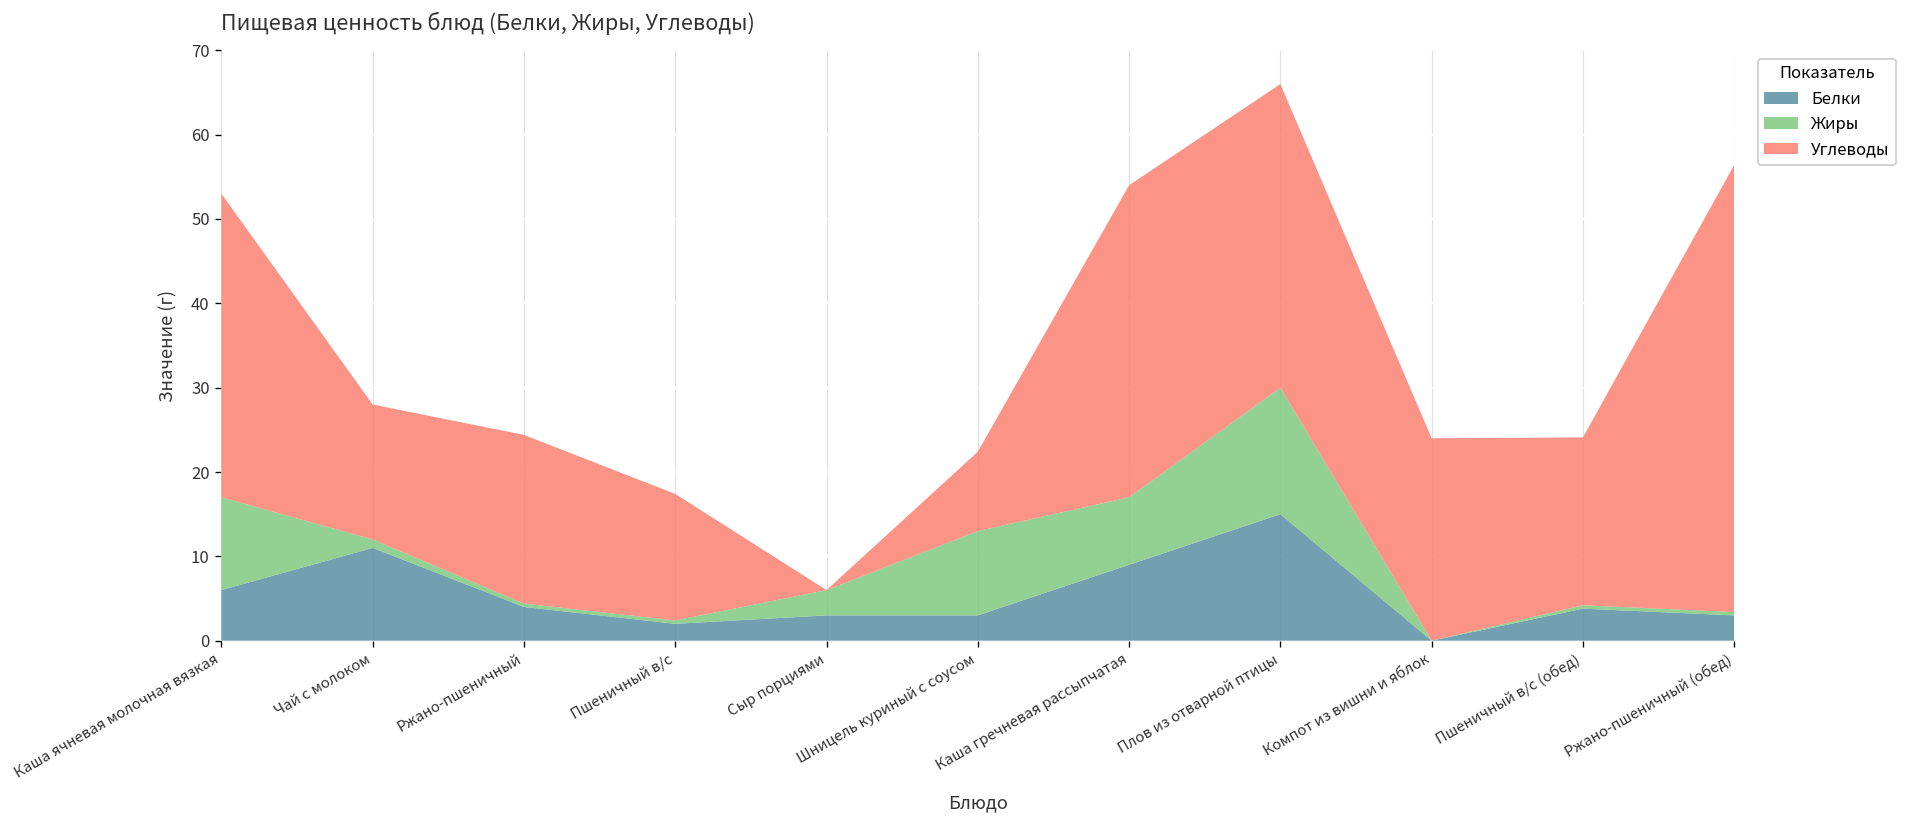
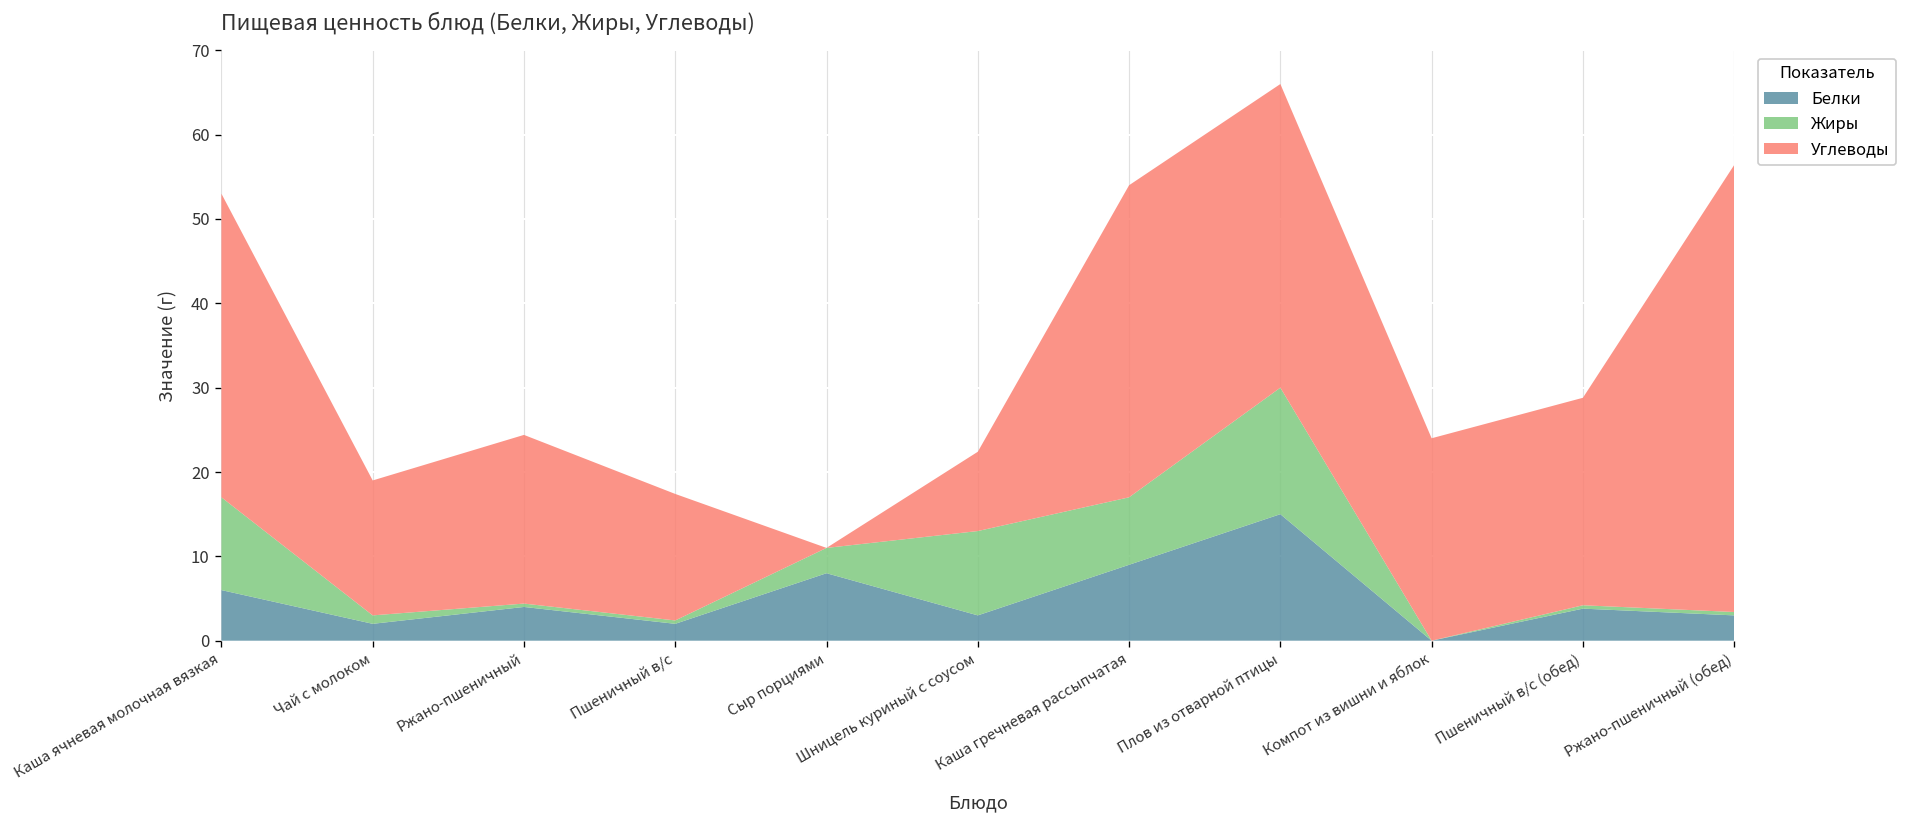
  {
    "Белки": {
      "Каша ячневая молочная вязкая": 6,
-     "Чай с молоком": 11,
+     "Чай с молоком": 2,
      "Ржано-пшеничный": 4,
      "Пшеничный в/с": 2,
-     "Сыр порциями": 3,
+     "Сыр порциями": 8,
      "Шницель куриный с соусом": 3,
      "Каша гречневая рассыпчатая": 9,
      "Плов из отварной птицы": 15,
      "Пшеничный в/с (обед)": 4,
      "Ржано-пшеничный (обед)": 3
    },
    "Жиры": {
      "Каша ячневая молочная вязкая": 11,
      "Чай с молоком": 1,
      "Ржано-пшеничный": 0,
      "Пшеничный в/с": 0,
      "Шницель куриный с соусом": 10,
      "Каша гречневая рассыпчатая": 8,
      "Плов из отварной птицы": 15,
      "Пшеничный в/с (обед)": 0,
      "Ржано-пшеничный (обед)": 0
    },
    "Углеводы": {
      "Каша ячневая молочная вязкая": 36,
      "Чай с молоком": 16,
      "Ржано-пшеничный": 20,
      "Пшеничный в/с": 15,
      "Шницель куриный с соусом": 9,
      "Каша гречневая рассыпчатая": 37,
      "Плов из отварной птицы": 36,
      "Компот из вишни и яблок": 24,
-     "Пшеничный в/с (обед)": 20,
+     "Пшеничный в/с (обед)": 25,
      "Ржано-пшеничный (обед)": 53
    }
  }
